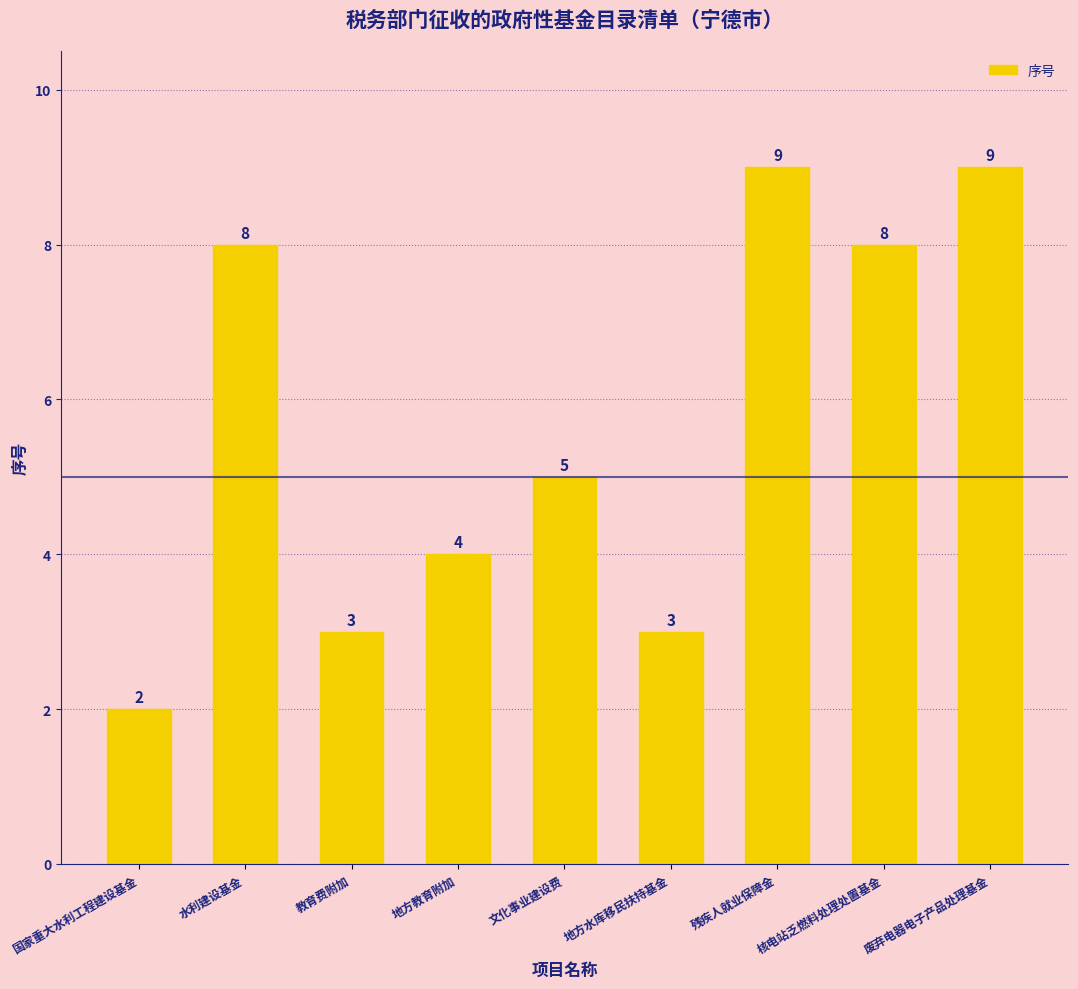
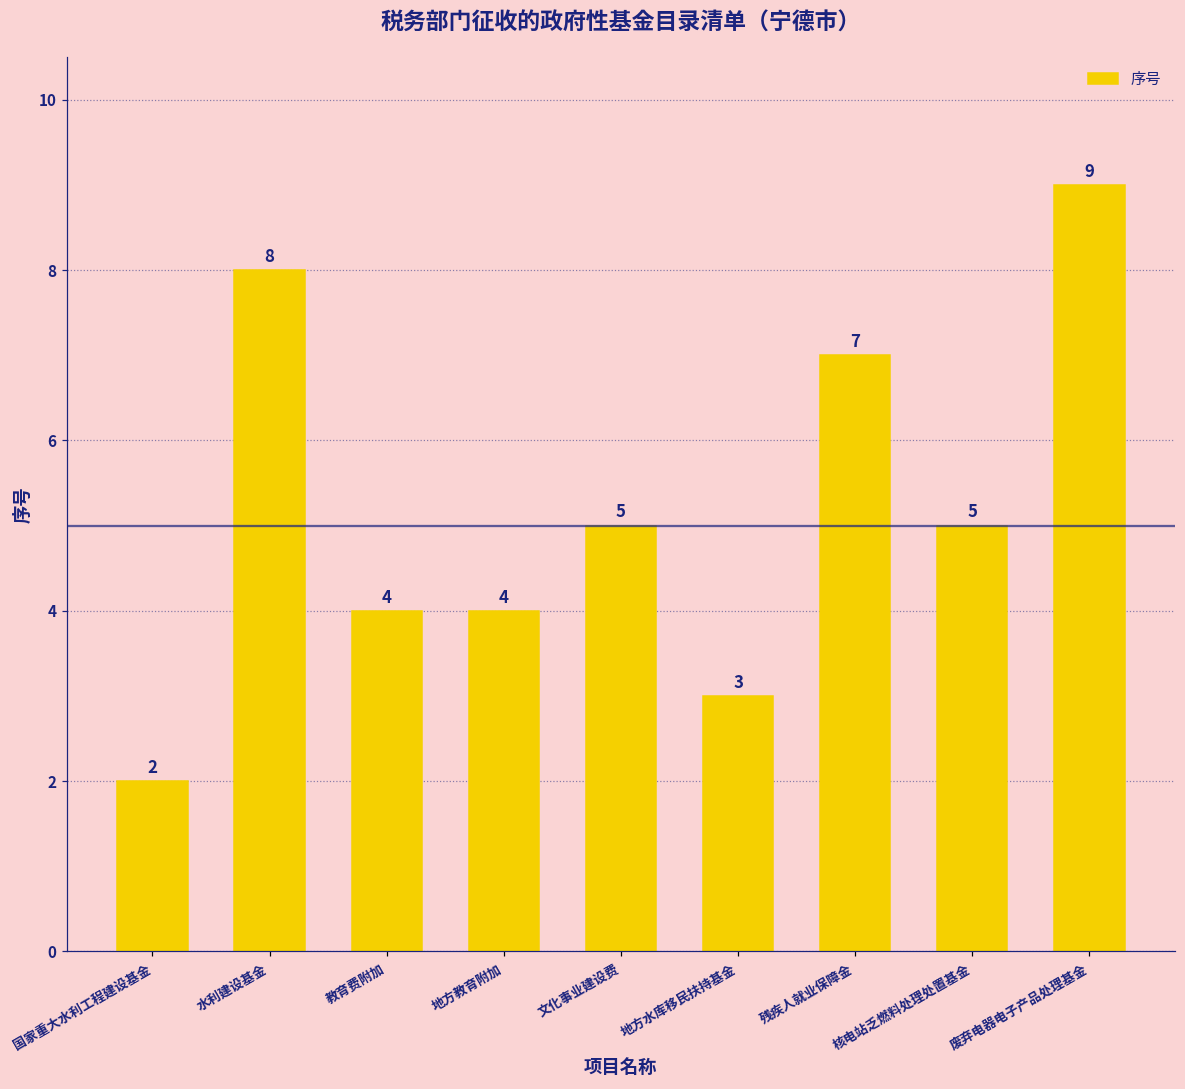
  {
    "国家重大水利工程建设基金": 2,
    "水利建设基金": 8,
-   "教育费附加": 3,
+   "教育费附加": 4,
    "地方教育附加": 4,
    "文化事业建设费": 5,
    "地方水库移民扶持基金": 3,
-   "残疾人就业保障金": 9,
-   "核电站乏燃料处理处置基金": 8,
+   "残疾人就业保障金": 7,
+   "核电站乏燃料处理处置基金": 5,
    "废弃电器电子产品处理基金": 9
  }
